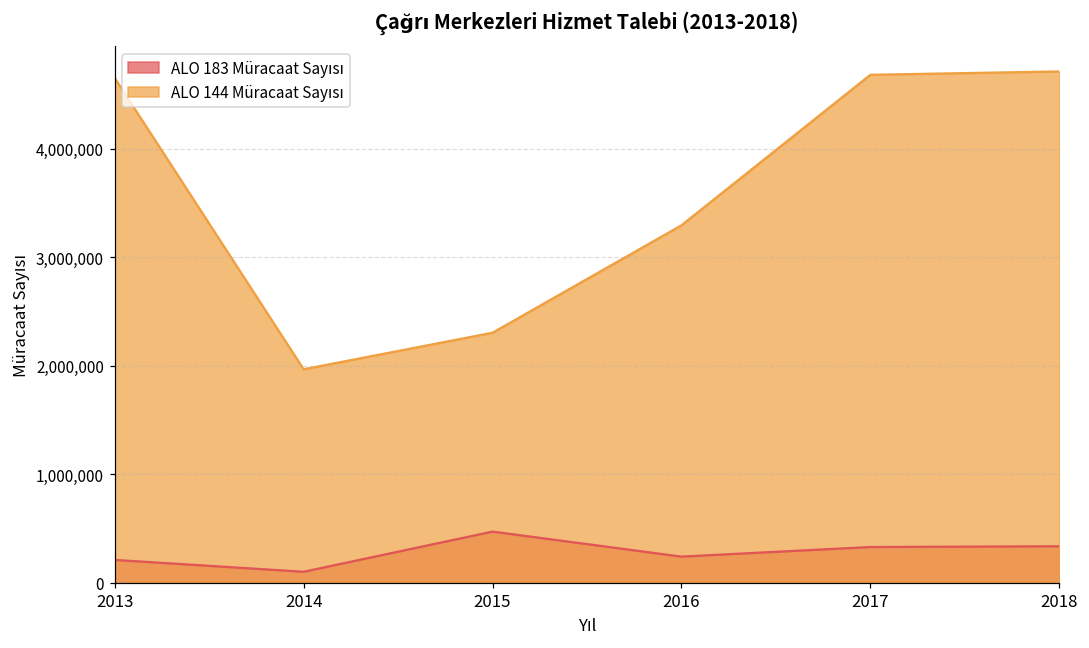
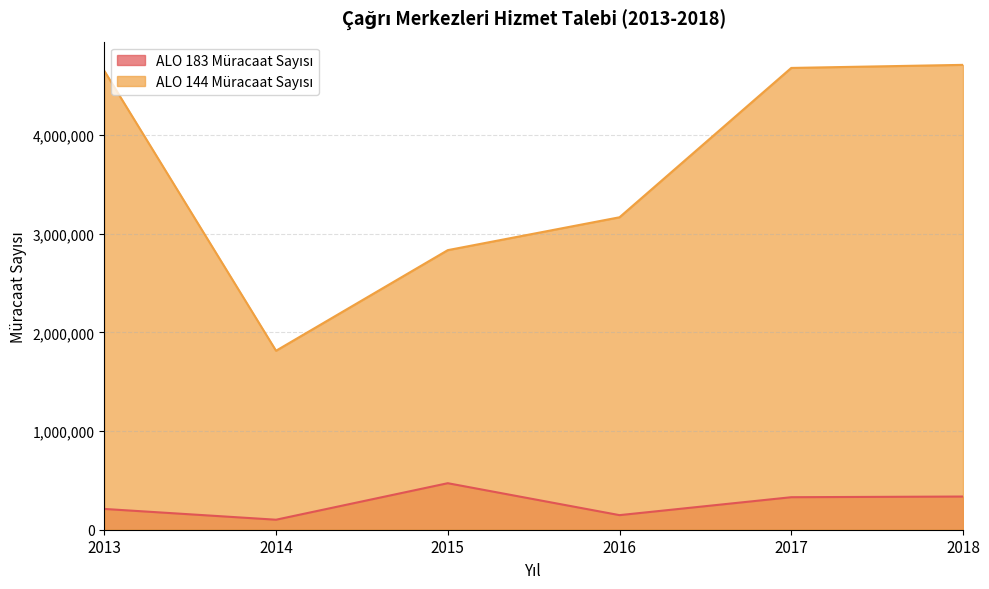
  {
    "ALO 183 Müracaat Sayısı": {
      "2013": "200,000",
      "2014": "100,000",
      "2015": "500,000",
-     "2016": "200,000",
+     "2016": "100,000",
      "2017": "300,000",
      "2018": "300,000"
    },
    "ALO 144 Müracaat Sayısı": {
      "2013": "4,700,000",
-     "2014": "2,000,000",
-     "2015": "2,300,000",
-     "2016": "3,300,000",
+     "2014": "1,800,000",
+     "2015": "2,800,000",
+     "2016": "3,200,000",
      "2017": "4,700,000",
      "2018": "4,700,000"
    }
  }
